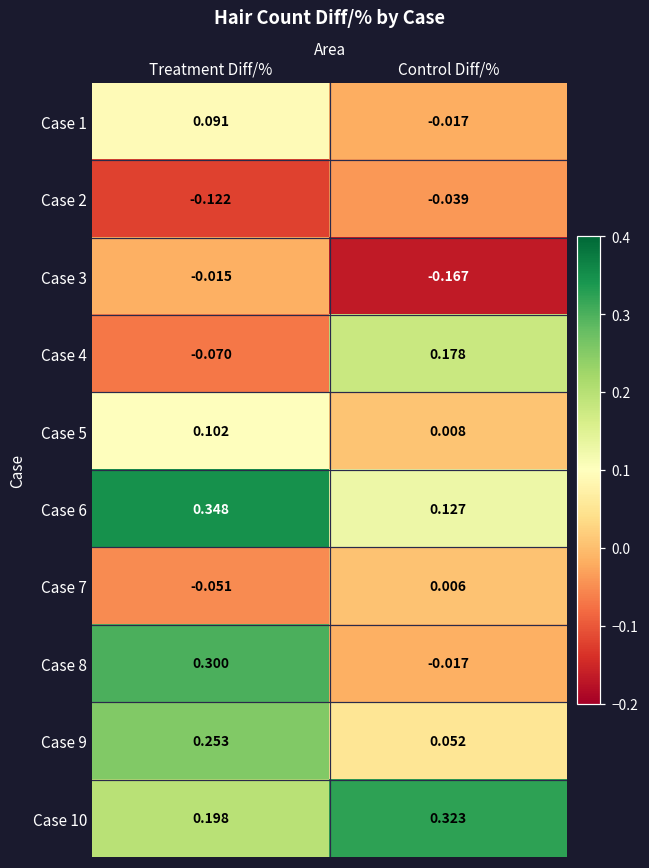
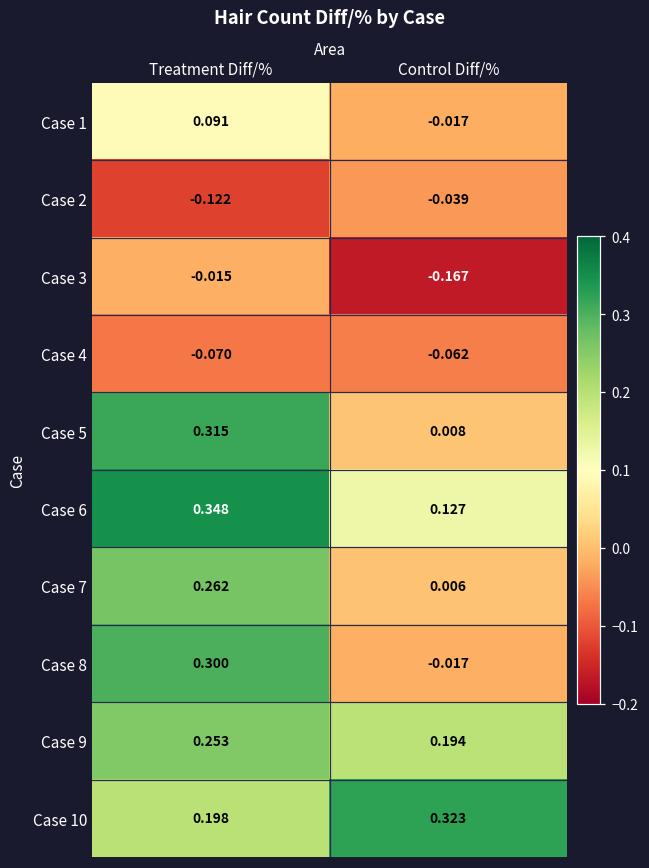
  {
    "Case 1": {
      "Treatment Diff/%": 0.091,
      "Control Diff/%": -0.017
    },
    "Case 2": {
      "Treatment Diff/%": -0.122,
      "Control Diff/%": -0.039
    },
    "Case 3": {
      "Treatment Diff/%": -0.015,
      "Control Diff/%": -0.167
    },
    "Case 4": {
      "Treatment Diff/%": -0.070,
-     "Control Diff/%": 0.178
+     "Control Diff/%": -0.062
    },
    "Case 5": {
-     "Treatment Diff/%": 0.102,
+     "Treatment Diff/%": 0.315,
      "Control Diff/%": 0.008
    },
    "Case 6": {
      "Treatment Diff/%": 0.348,
      "Control Diff/%": 0.127
    },
    "Case 7": {
-     "Treatment Diff/%": -0.051,
+     "Treatment Diff/%": 0.262,
      "Control Diff/%": 0.006
    },
    "Case 8": {
      "Treatment Diff/%": 0.300,
      "Control Diff/%": -0.017
    },
    "Case 9": {
      "Treatment Diff/%": 0.253,
-     "Control Diff/%": 0.052
+     "Control Diff/%": 0.194
    },
    "Case 10": {
      "Treatment Diff/%": 0.198,
      "Control Diff/%": 0.323
    }
  }
